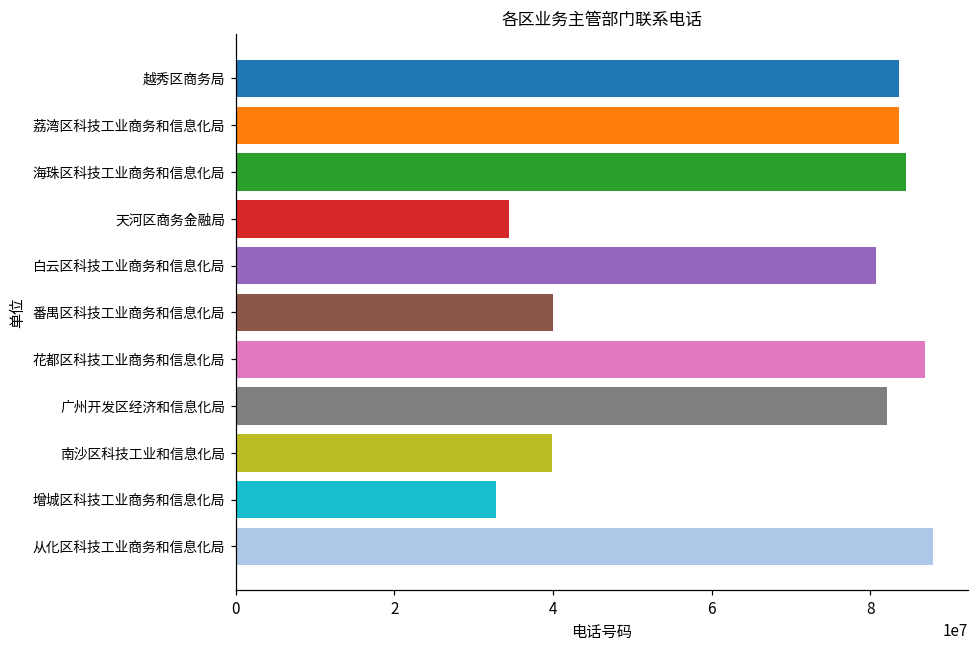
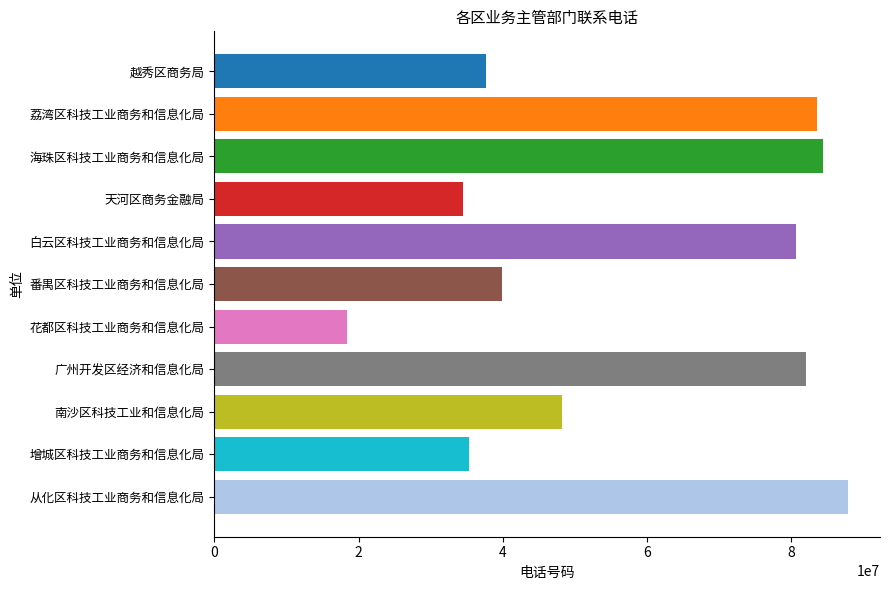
  {
-   "越秀区商务局": 84000000,
+   "越秀区商务局": 38000000,
    "荔湾区科技工业商务和信息化局": 84000000,
    "海珠区科技工业商务和信息化局": 84000000,
    "天河区商务金融局": 35000000,
    "白云区科技工业商务和信息化局": 81000000,
    "番禺区科技工业商务和信息化局": 40000000,
-   "花都区科技工业商务和信息化局": 87000000,
+   "花都区科技工业商务和信息化局": 18000000,
    "广州开发区经济和信息化局": 82000000,
-   "南沙区科技工业和信息化局": 40000000,
-   "增城区科技工业商务和信息化局": 33000000,
+   "南沙区科技工业和信息化局": 48000000,
+   "增城区科技工业商务和信息化局": 35000000,
    "从化区科技工业商务和信息化局": 88000000
  }
